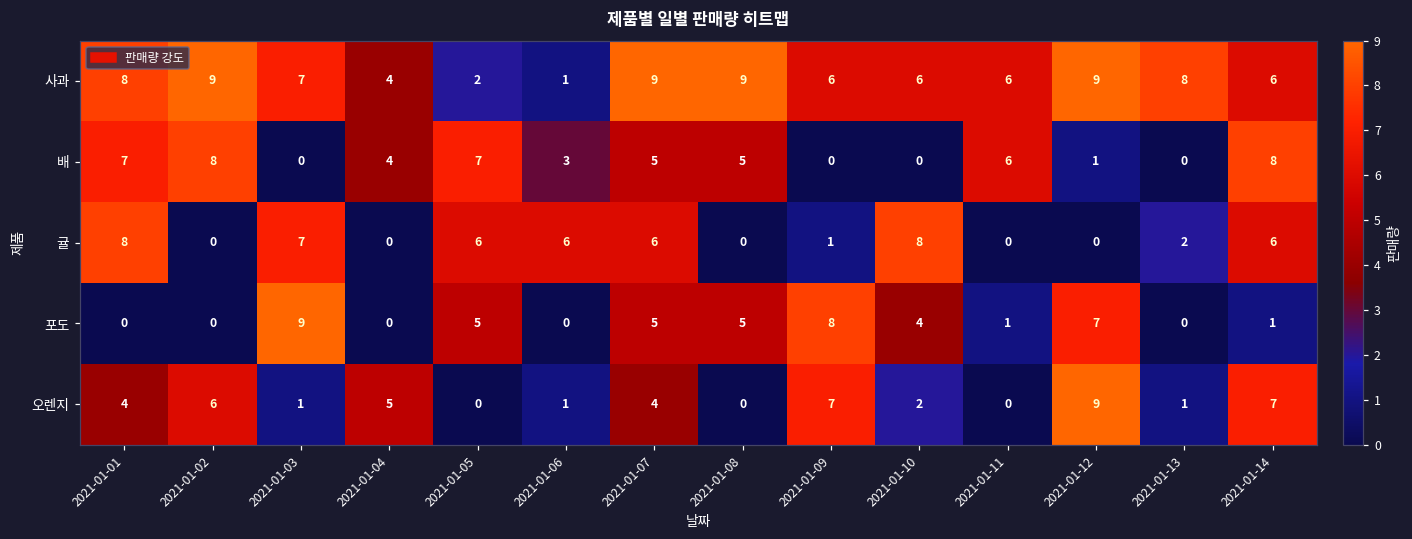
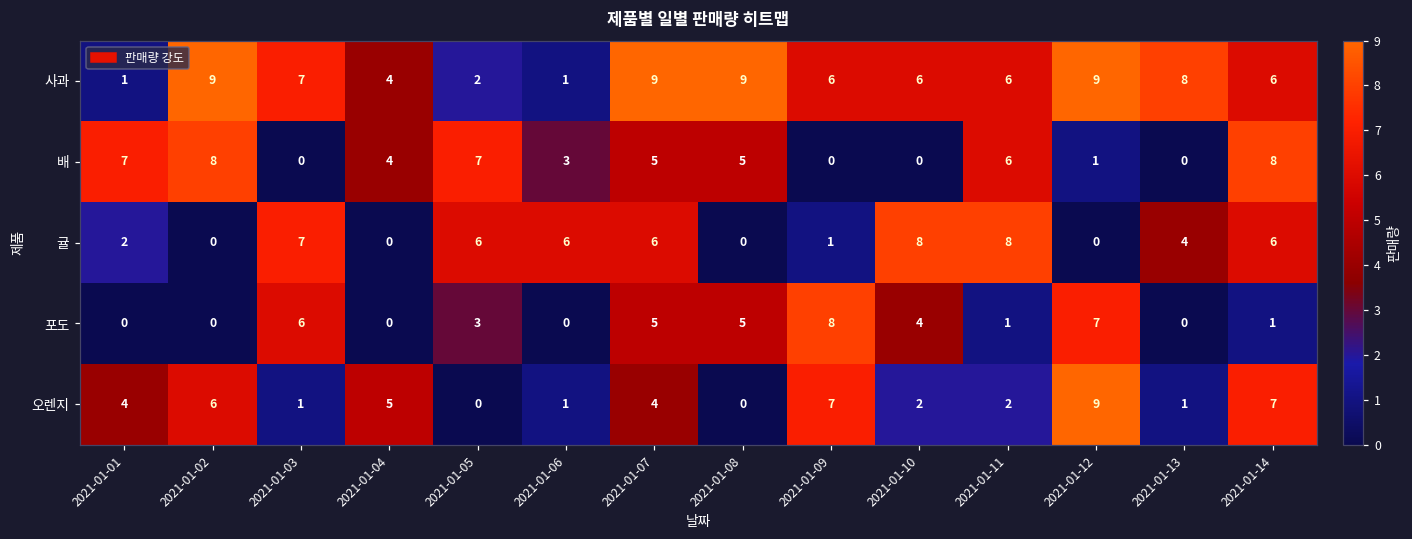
  {
    "사과": {
-     "2021-01-01": 8,
+     "2021-01-01": 1,
      "2021-01-02": 9,
      "2021-01-03": 7,
      "2021-01-04": 4,
      "2021-01-05": 2,
      "2021-01-06": 1,
      "2021-01-07": 9,
      "2021-01-08": 9,
      "2021-01-09": 6,
      "2021-01-10": 6,
      "2021-01-11": 6,
      "2021-01-12": 9,
      "2021-01-13": 8,
      "2021-01-14": 6
    },
    "배": {
      "2021-01-01": 7,
      "2021-01-02": 8,
      "2021-01-03": 0,
      "2021-01-04": 4,
      "2021-01-05": 7,
      "2021-01-06": 3,
      "2021-01-07": 5,
      "2021-01-08": 5,
      "2021-01-09": 0,
      "2021-01-10": 0,
      "2021-01-11": 6,
      "2021-01-12": 1,
      "2021-01-13": 0,
      "2021-01-14": 8
    },
    "귤": {
-     "2021-01-01": 8,
+     "2021-01-01": 2,
      "2021-01-02": 0,
      "2021-01-03": 7,
      "2021-01-04": 0,
      "2021-01-05": 6,
      "2021-01-06": 6,
      "2021-01-07": 6,
      "2021-01-08": 0,
      "2021-01-09": 1,
      "2021-01-10": 8,
-     "2021-01-11": 0,
+     "2021-01-11": 8,
      "2021-01-12": 0,
-     "2021-01-13": 2,
+     "2021-01-13": 4,
      "2021-01-14": 6
    },
    "포도": {
      "2021-01-01": 0,
      "2021-01-02": 0,
-     "2021-01-03": 9,
+     "2021-01-03": 6,
      "2021-01-04": 0,
-     "2021-01-05": 5,
+     "2021-01-05": 3,
      "2021-01-06": 0,
      "2021-01-07": 5,
      "2021-01-08": 5,
      "2021-01-09": 8,
      "2021-01-10": 4,
      "2021-01-11": 1,
      "2021-01-12": 7,
      "2021-01-13": 0,
      "2021-01-14": 1
    },
    "오렌지": {
      "2021-01-01": 4,
      "2021-01-02": 6,
      "2021-01-03": 1,
      "2021-01-04": 5,
      "2021-01-05": 0,
      "2021-01-06": 1,
      "2021-01-07": 4,
      "2021-01-08": 0,
      "2021-01-09": 7,
      "2021-01-10": 2,
-     "2021-01-11": 0,
+     "2021-01-11": 2,
      "2021-01-12": 9,
      "2021-01-13": 1,
      "2021-01-14": 7
    }
  }
